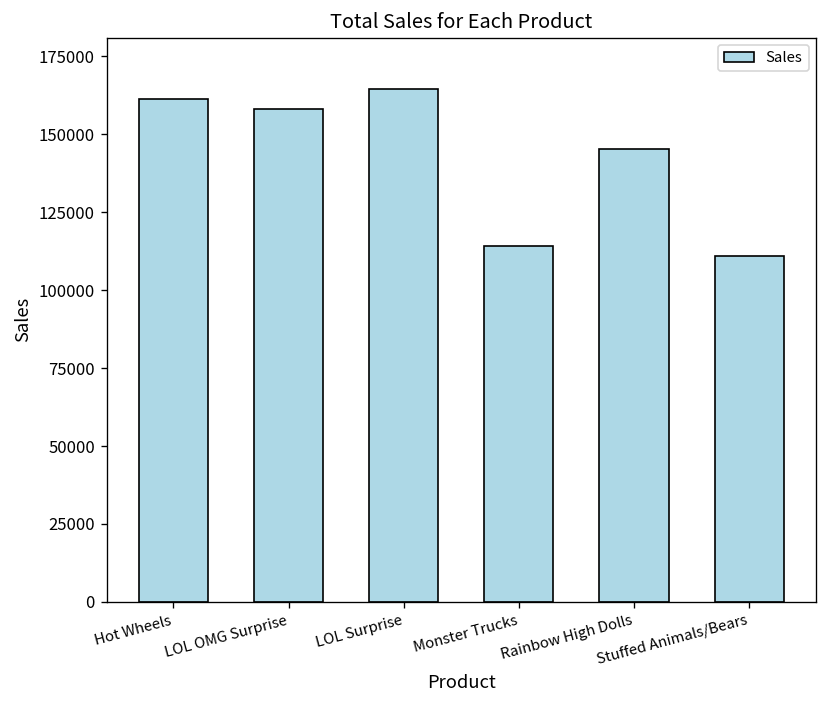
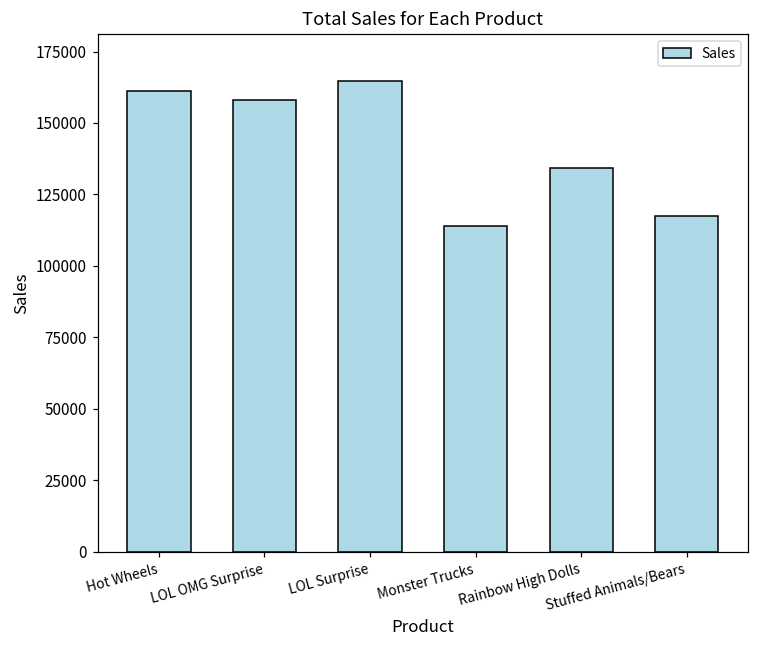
  {
    "Hot Wheels": 161000,
    "LOL OMG Surprise": 158000,
    "LOL Surprise": 165000,
    "Monster Trucks": 114000,
-   "Rainbow High Dolls": 145000,
-   "Stuffed Animals/Bears": 111000
+   "Rainbow High Dolls": 134000,
+   "Stuffed Animals/Bears": 117000
  }
